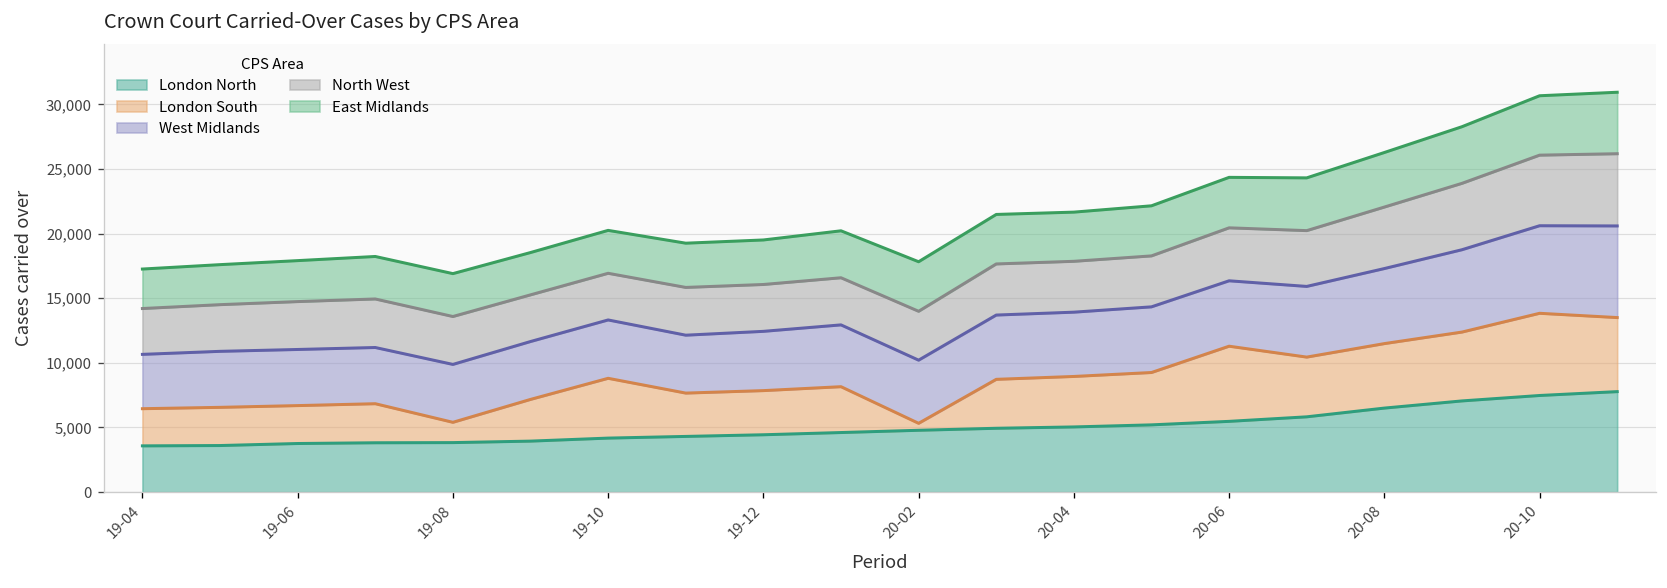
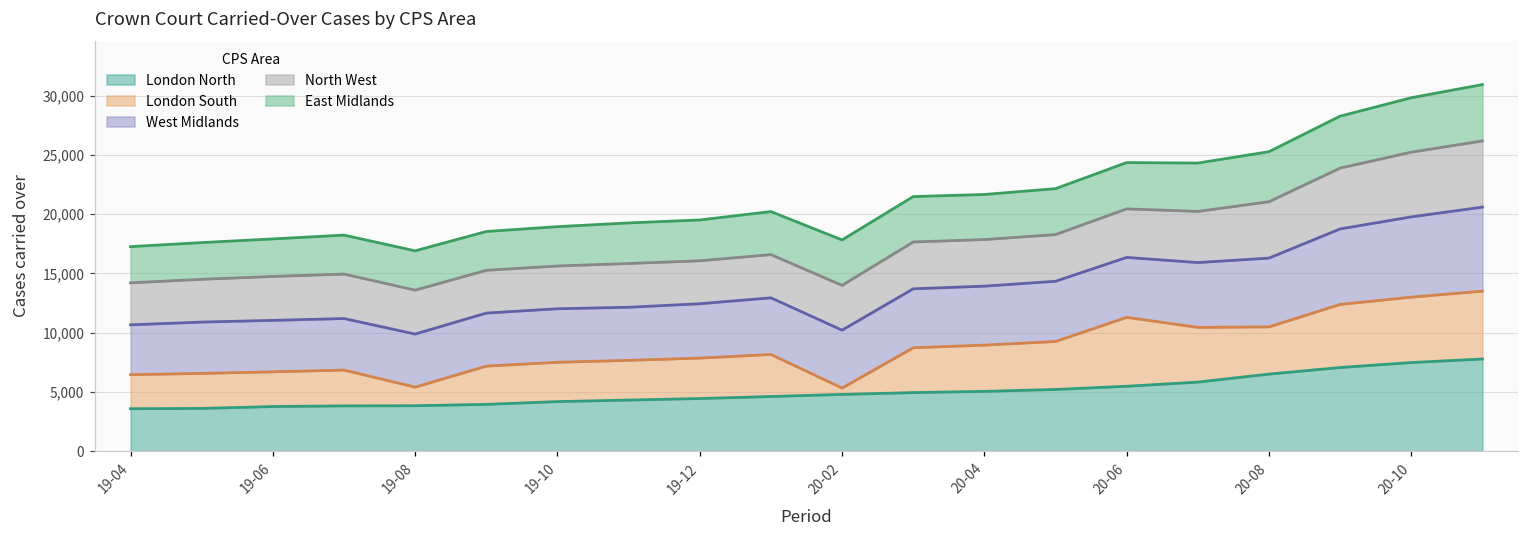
  {
    "London South": {
      "19-04": "2,900",
      "19-06": "2,900",
      "19-08": "1,600",
-     "19-10": "4,600",
+     "19-10": "3,300",
      "19-12": "3,400",
      "20-02": "500",
      "20-04": "3,900",
      "20-06": "5,800",
-     "20-08": "5,000",
-     "20-10": "6,400"
+     "20-08": "4,000",
+     "20-10": "5,500"
    }
  }
